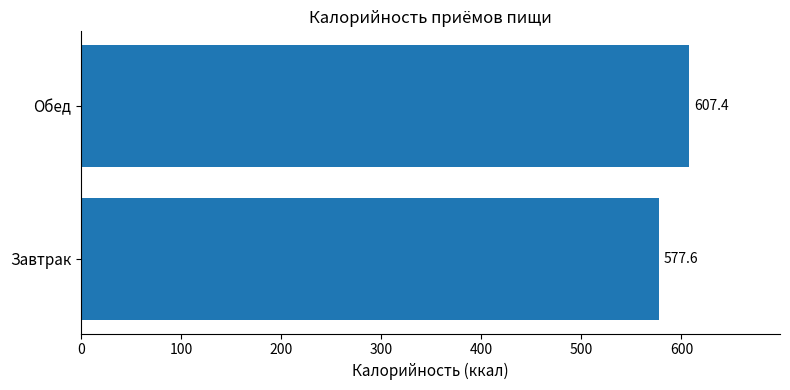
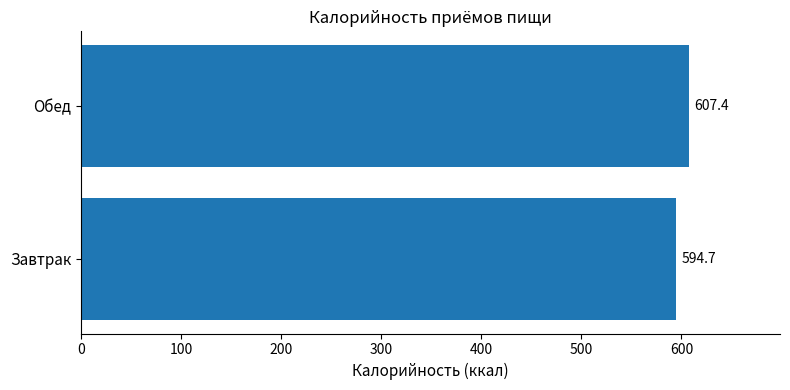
  {
    "Обед": 607.4,
-   "Завтрак": 577.6
+   "Завтрак": 594.7
  }
